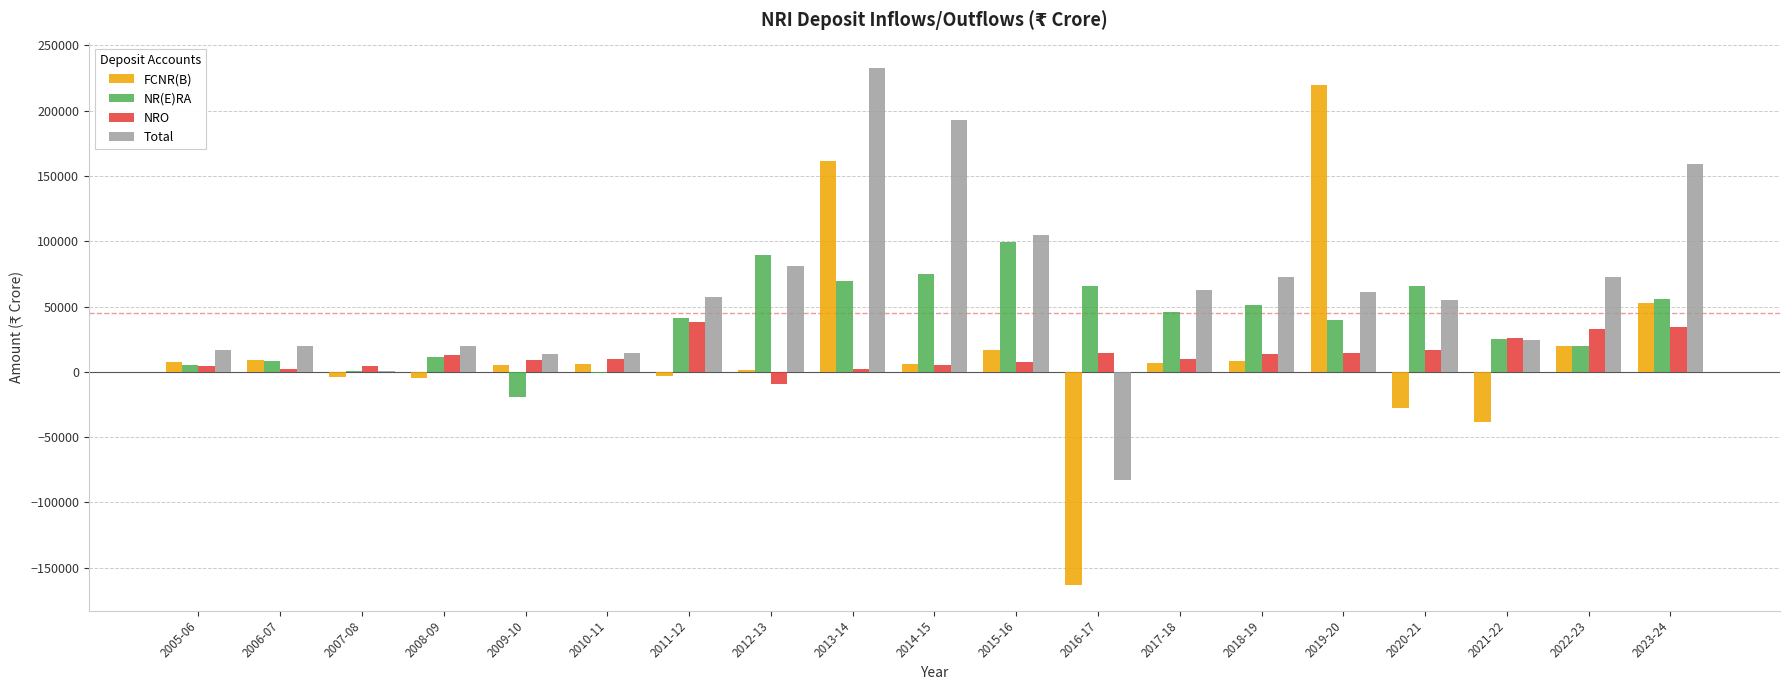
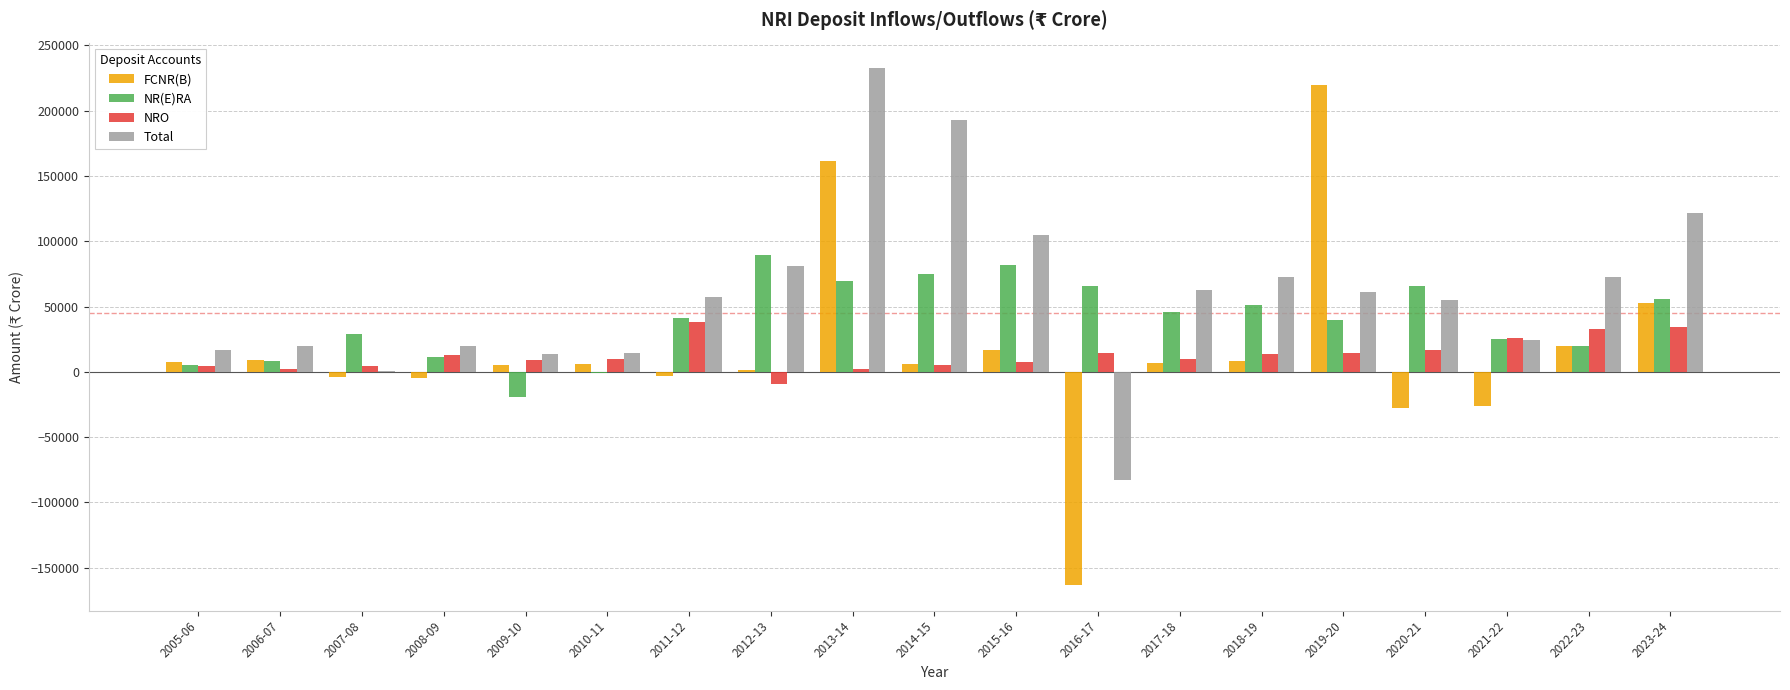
  {
    "FCNR(B)": {
      "2005-06": 7000,
      "2006-07": 9000,
      "2007-08": -4000,
      "2008-09": -4000,
      "2009-10": 5000,
      "2010-11": 6000,
      "2011-12": -3000,
      "2013-14": 161000,
      "2014-15": 6000,
      "2015-16": 16000,
      "2016-17": -163000,
      "2017-18": 7000,
      "2018-19": 8000,
      "2019-20": 220000,
      "2020-21": -28000,
-     "2021-22": -39000,
+     "2021-22": -26000,
      "2022-23": 20000,
      "2023-24": 53000
    },
    "NR(E)RA": {
      "2005-06": 5000,
      "2006-07": 8000,
-     "2007-08": 0,
+     "2007-08": 29000,
      "2008-09": 12000,
      "2009-10": -20000,
      "2011-12": 41000,
      "2012-13": 89000,
      "2013-14": 69000,
      "2014-15": 75000,
-     "2015-16": 99000,
+     "2015-16": 82000,
      "2016-17": 65000,
      "2017-18": 46000,
      "2018-19": 51000,
      "2019-20": 39000,
      "2020-21": 66000,
      "2021-22": 25000,
      "2022-23": 20000,
      "2023-24": 56000
    },
    "NRO": {
      "2005-06": 4000,
      "2006-07": 2000,
      "2007-08": 4000,
      "2008-09": 13000,
      "2009-10": 9000,
      "2010-11": 10000,
      "2011-12": 38000,
      "2012-13": -10000,
      "2014-15": 5000,
      "2015-16": 7000,
      "2016-17": 15000,
      "2017-18": 10000,
      "2018-19": 14000,
      "2019-20": 14000,
      "2020-21": 17000,
      "2021-22": 26000,
      "2022-23": 32000,
      "2023-24": 35000
    },
    "Total": {
      "2005-06": 16000,
      "2006-07": 20000,
      "2008-09": 20000,
      "2009-10": 14000,
      "2010-11": 15000,
      "2011-12": 57000,
      "2012-13": 81000,
      "2013-14": 232000,
      "2014-15": 193000,
      "2015-16": 105000,
      "2016-17": -83000,
      "2017-18": 62000,
      "2018-19": 73000,
      "2019-20": 61000,
      "2020-21": 55000,
      "2021-22": 24000,
      "2022-23": 72000,
-     "2023-24": 159000
+     "2023-24": 122000
    }
  }
